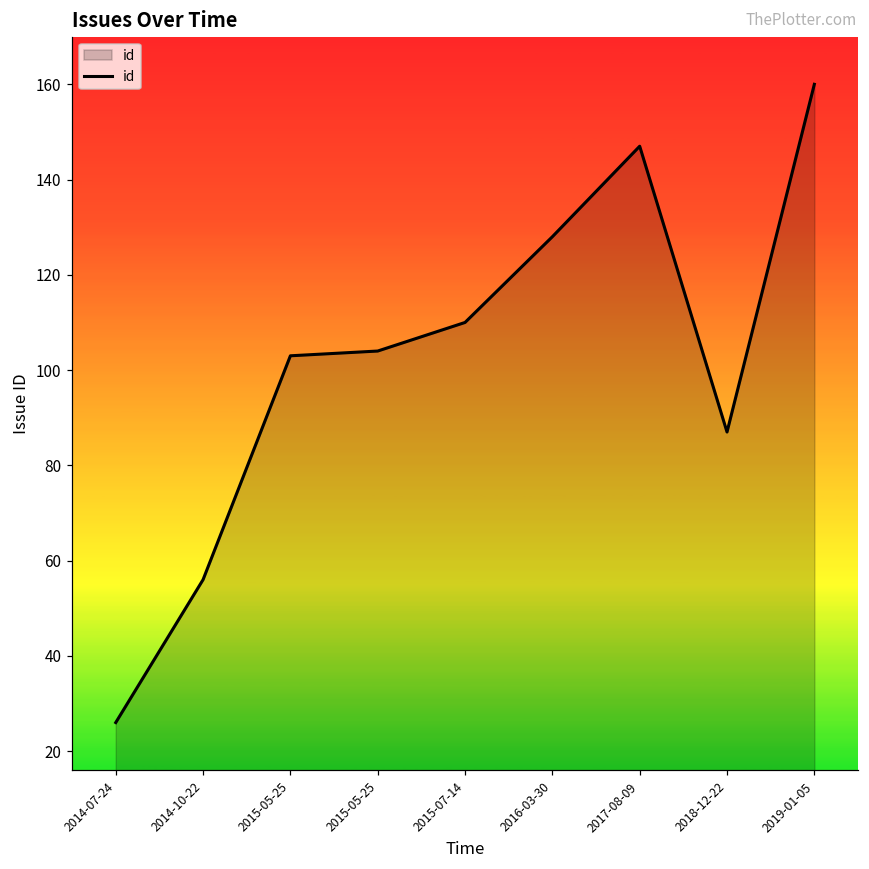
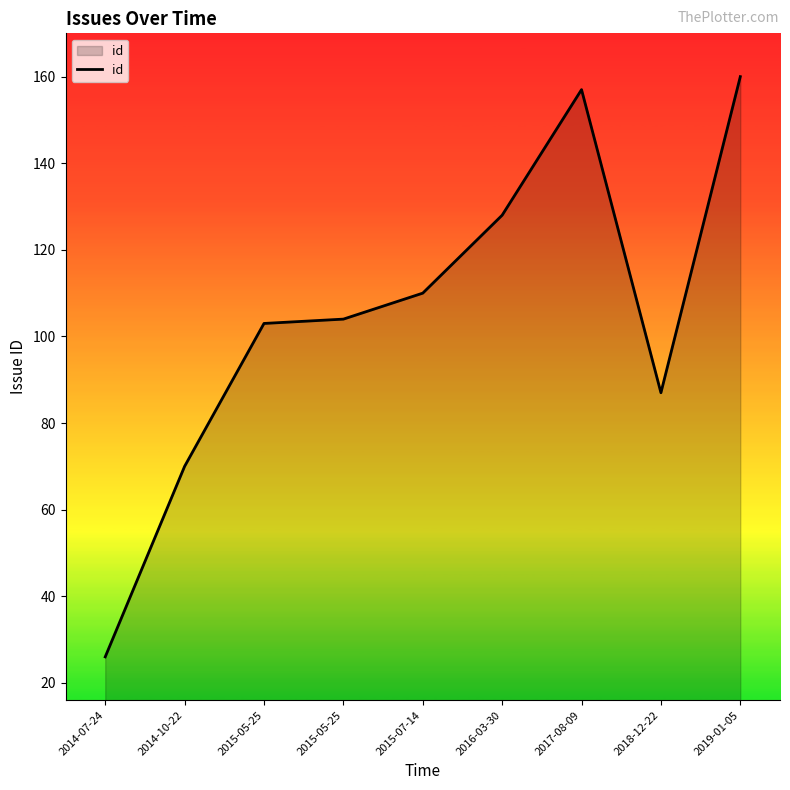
  {
    "2014-07-24": 26,
-   "2014-10-22": 56,
+   "2014-10-22": 70,
    "2015-07-14": 110,
    "2016-03-30": 128,
-   "2017-08-09": 147,
+   "2017-08-09": 157,
    "2018-12-22": 87,
    "2019-01-05": 160
  }
